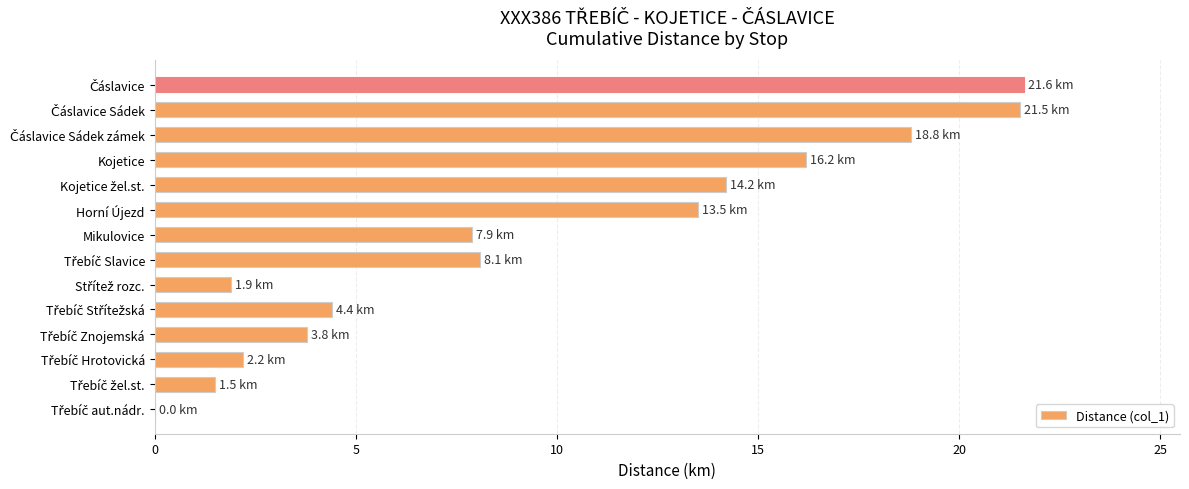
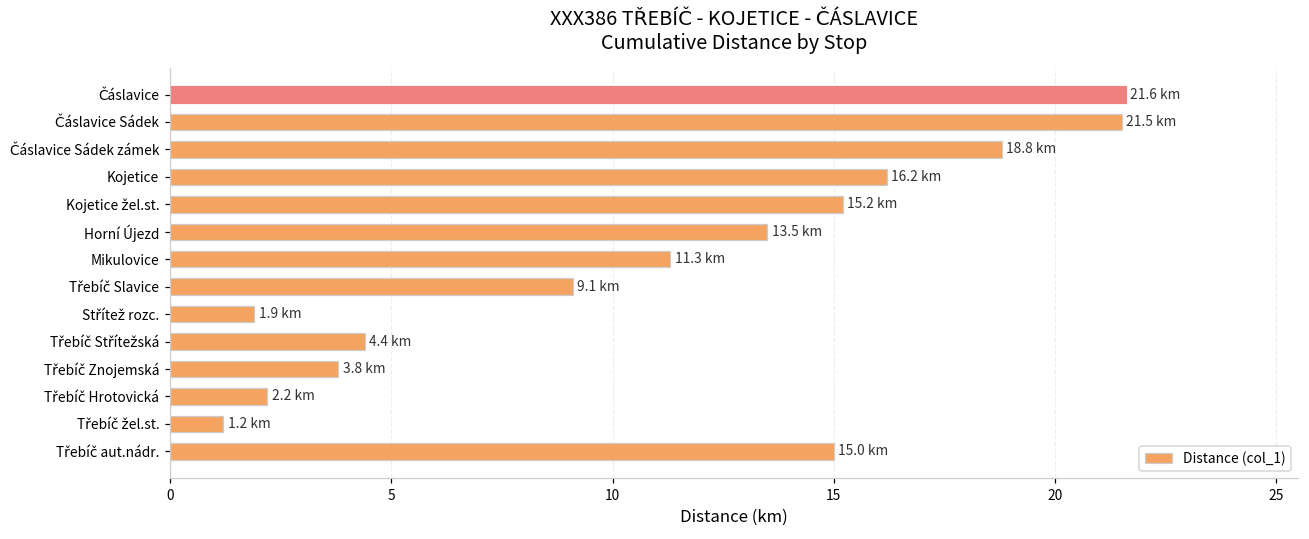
  {
    "Čáslavice": 21.6,
    "Čáslavice Sádek": 21.5,
    "Čáslavice Sádek zámek": 18.8,
    "Kojetice": 16.2,
-   "Kojetice žel.st.": 14.2,
+   "Kojetice žel.st.": 15.2,
    "Horní Újezd": 13.5,
-   "Mikulovice": 7.9,
-   "Třebíč Slavice": 8.1,
+   "Mikulovice": 11.3,
+   "Třebíč Slavice": 9.1,
    "Střítež rozc.": 1.9,
    "Třebíč Střítežská": 4.4,
    "Třebíč Znojemská": 3.8,
    "Třebíč Hrotovická": 2.2,
-   "Třebíč žel.st.": 1.5,
-   "Třebíč aut.nádr.": 0.0
+   "Třebíč žel.st.": 1.2,
+   "Třebíč aut.nádr.": 15.0
  }
